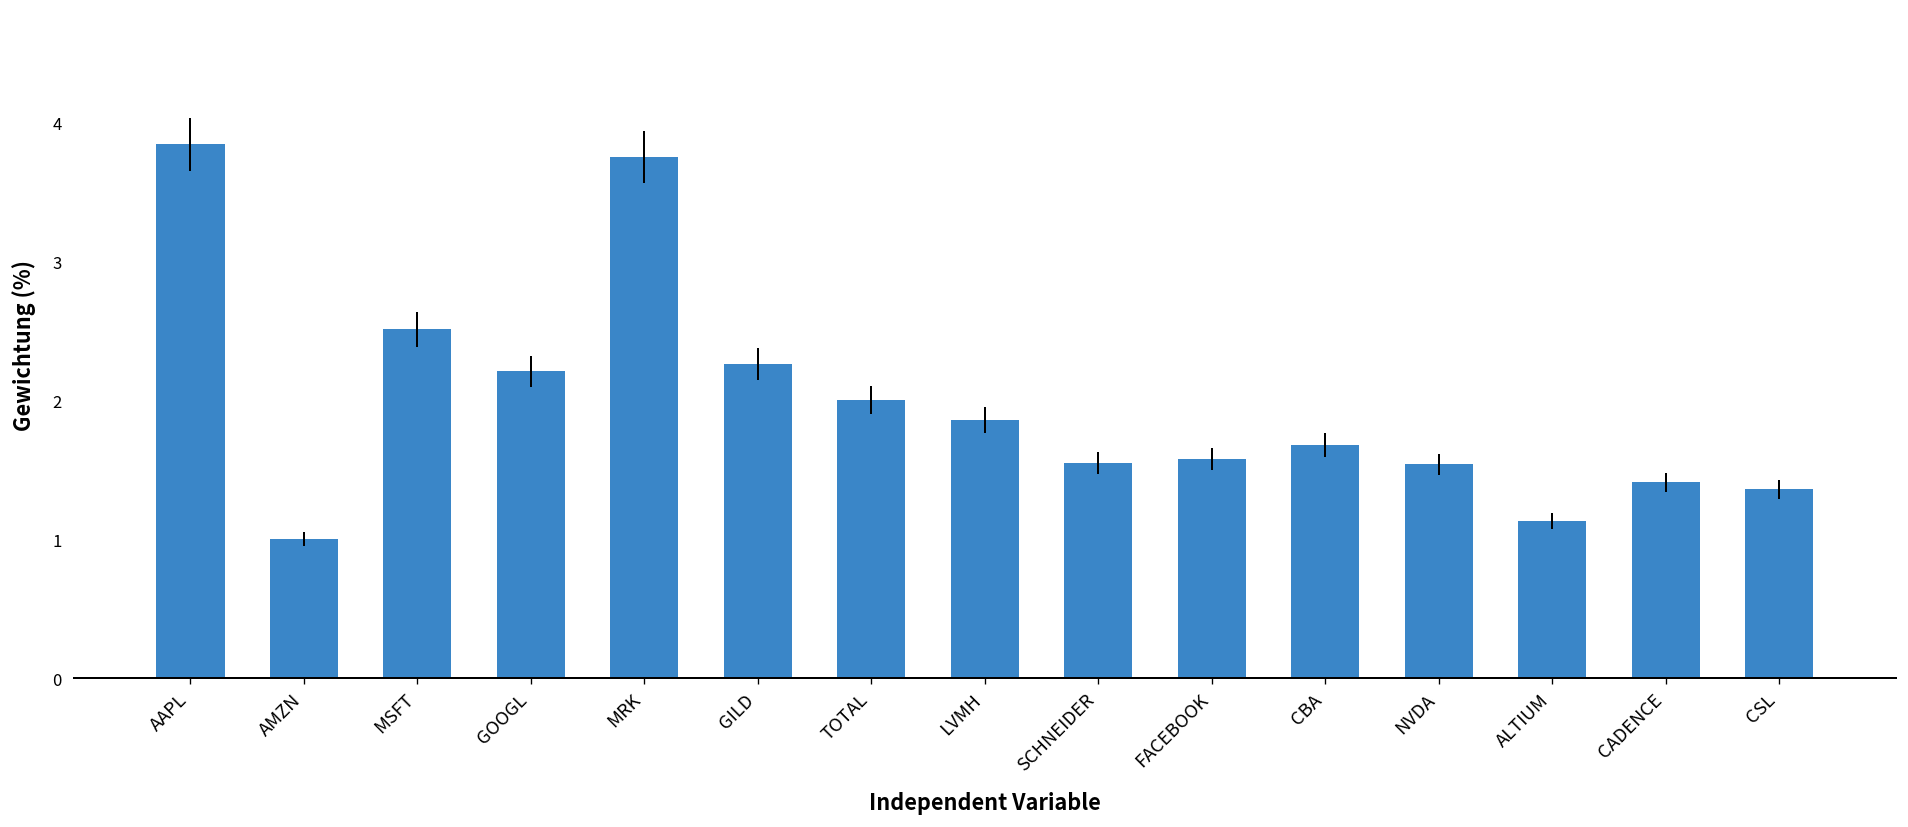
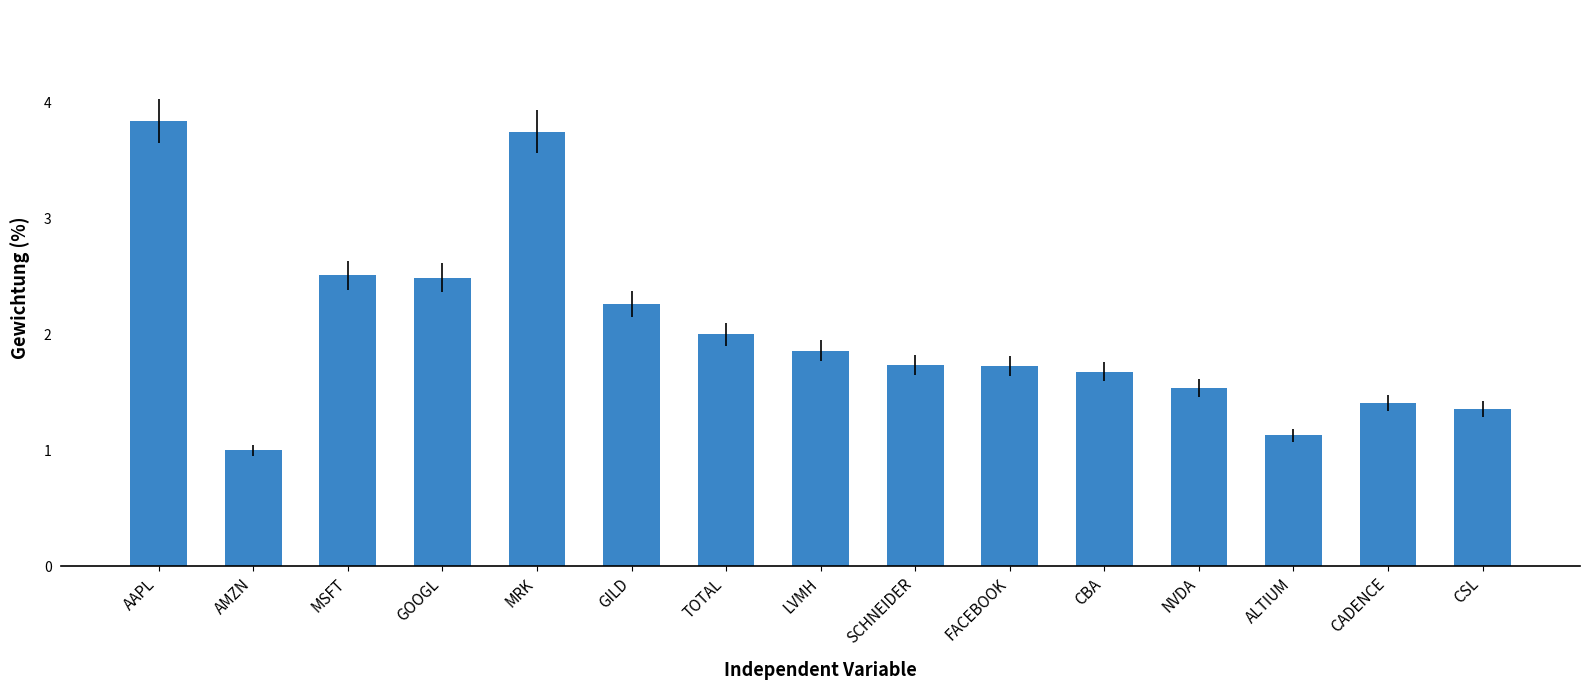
  {
    "AAPL": 3.84,
    "AMZN": 1.00,
    "MSFT": 2.51,
-   "GOOGL": 2.21,
+   "GOOGL": 2.49,
    "MRK": 3.75,
    "GILD": 2.26,
    "TOTAL": 2.00,
    "LVMH": 1.86,
-   "SCHNEIDER": 1.55,
-   "FACEBOOK": 1.58,
+   "SCHNEIDER": 1.74,
+   "FACEBOOK": 1.73,
    "CBA": 1.68,
    "NVDA": 1.54,
    "ALTIUM": 1.13,
    "CADENCE": 1.41,
    "CSL": 1.36
  }
